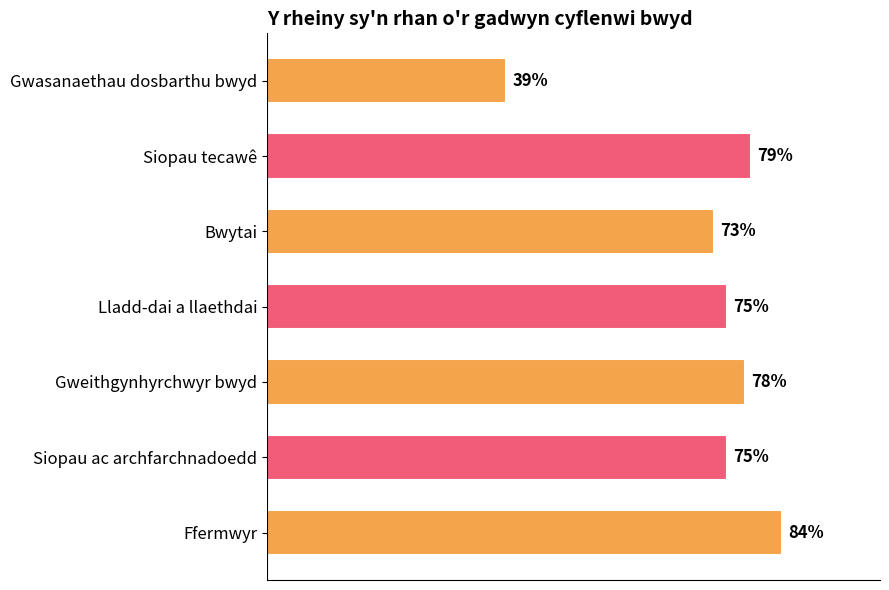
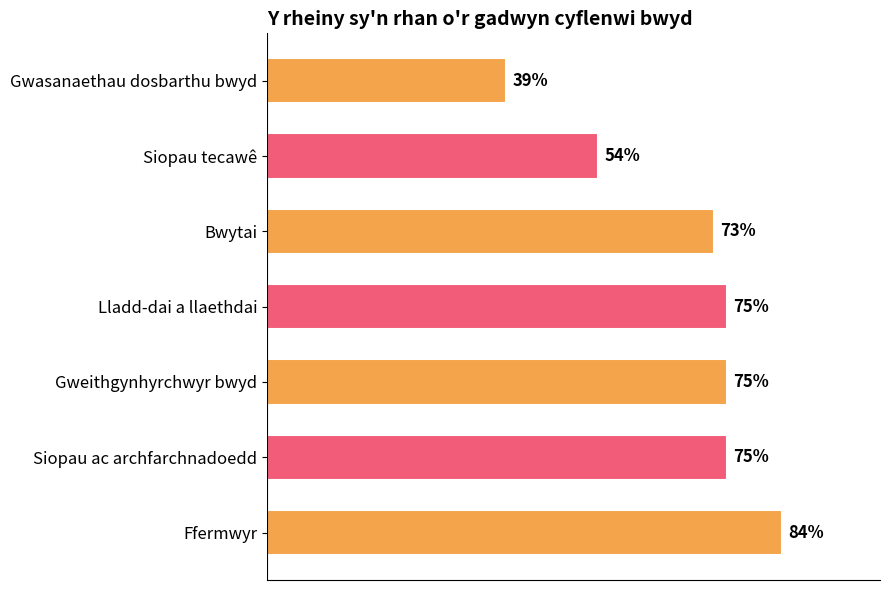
  {
    "Gwasanaethau dosbarthu bwyd": "39%",
-   "Siopau tecawê": "79%",
+   "Siopau tecawê": "54%",
    "Bwytai": "73%",
    "Lladd-dai a llaethdai": "75%",
-   "Gweithgynhyrchwyr bwyd": "78%",
+   "Gweithgynhyrchwyr bwyd": "75%",
    "Siopau ac archfarchnadoedd": "75%",
    "Ffermwyr": "84%"
  }
